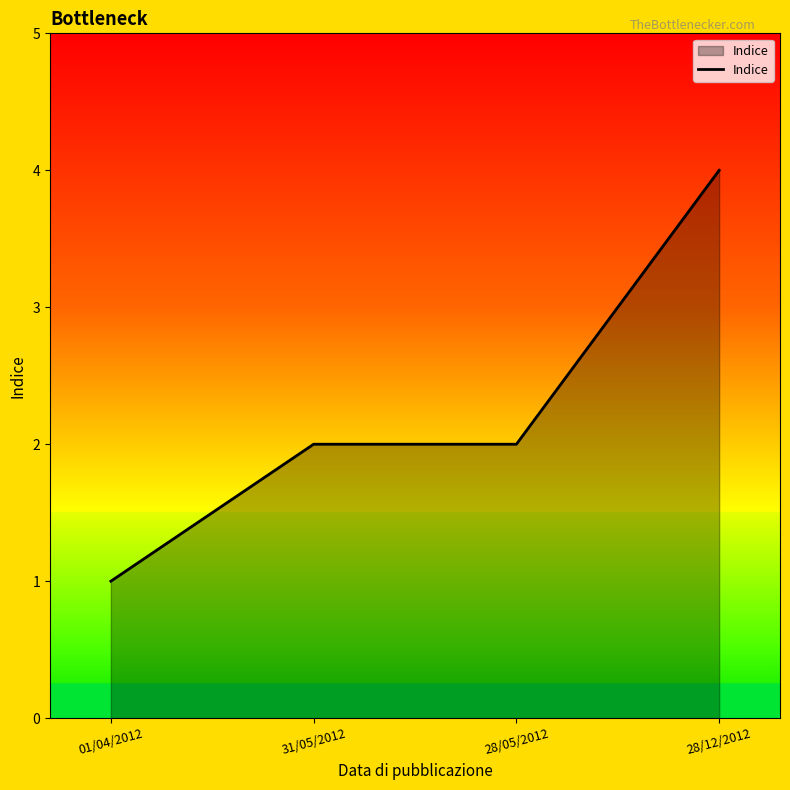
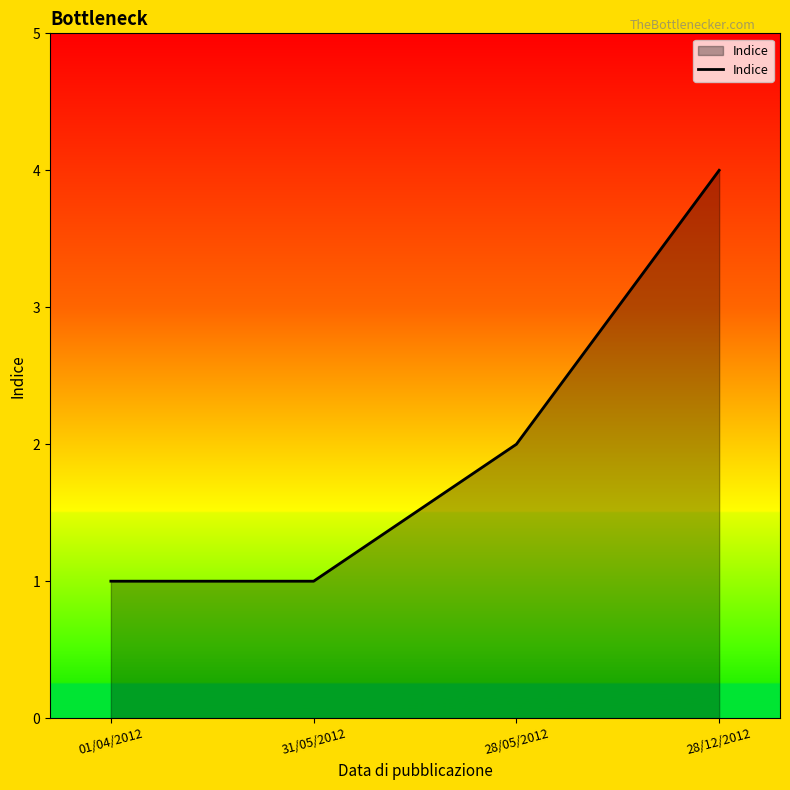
  {
    "01/04/2012": 1,
-   "31/05/2012": 2,
+   "31/05/2012": 1,
    "28/05/2012": 2,
    "28/12/2012": 4
  }
